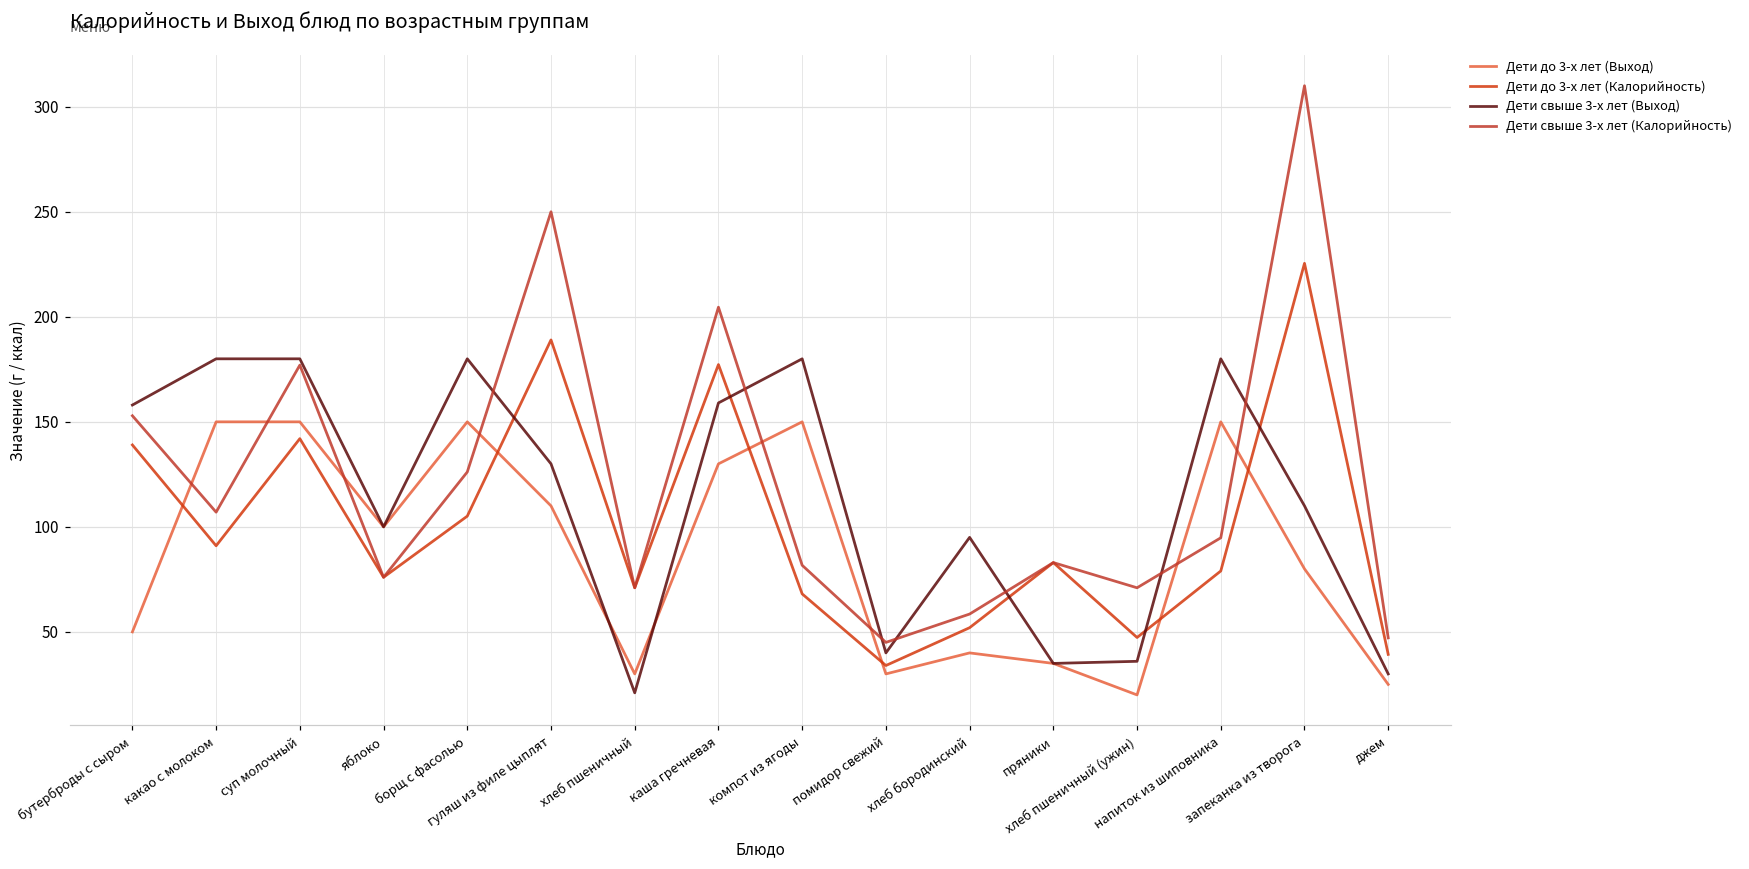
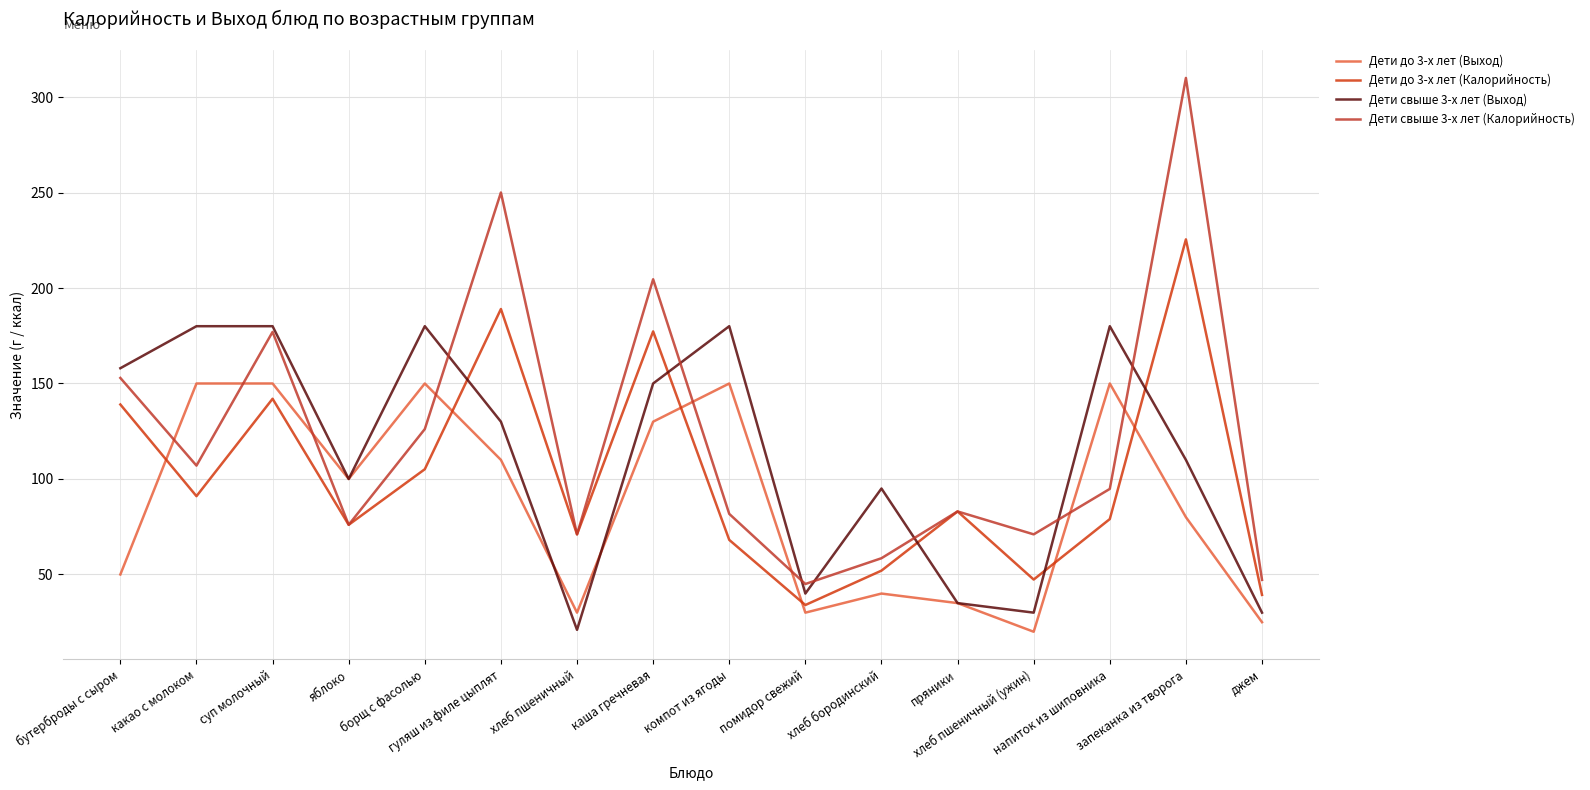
  {
    "Дети свыше 3-х лет (Выход)": {
      "бутерброды с сыром": 158,
      "какао с молоком": 180,
      "суп молочный": 180,
      "борщ с фасолью": 180,
      "гуляш из филе цыплят": 130,
      "хлеб пшеничный": 21,
-     "каша гречневая": 159,
+     "каша гречневая": 150,
      "компот из ягоды": 180,
      "помидор свежий": 40,
      "хлеб бородинский": 95,
-     "хлеб пшеничный (ужин)": 36,
+     "хлеб пшеничный (ужин)": 30,
      "напиток из шиповника": 180,
      "запеканка из творога": 110,
      "джем": 30
    }
  }
